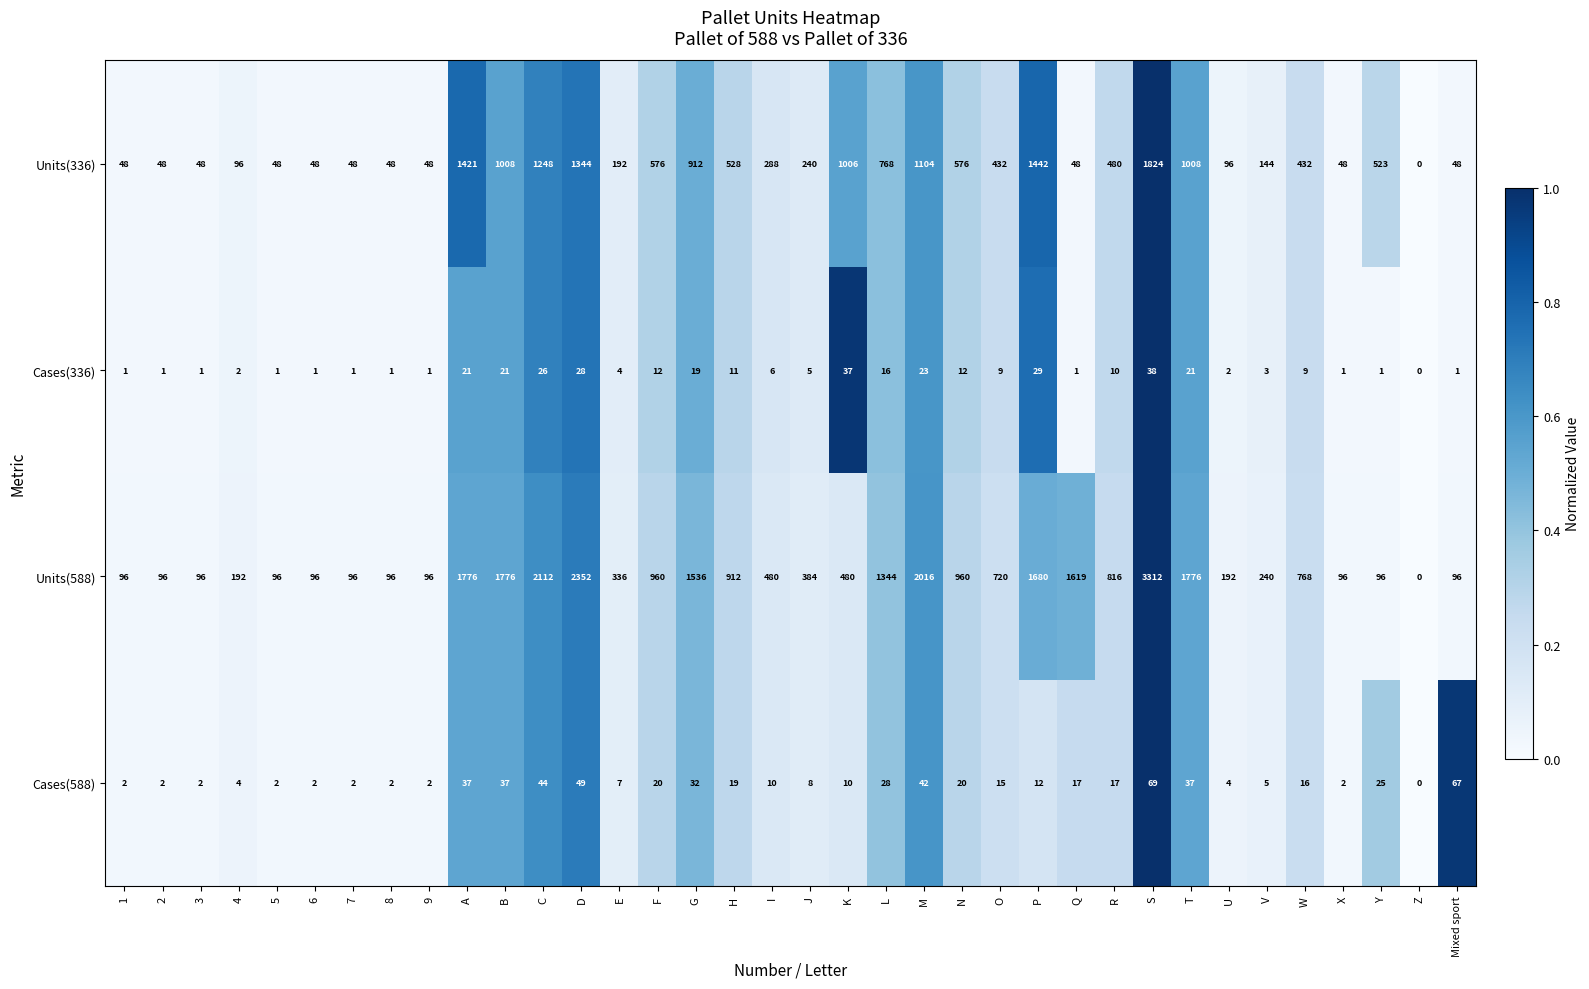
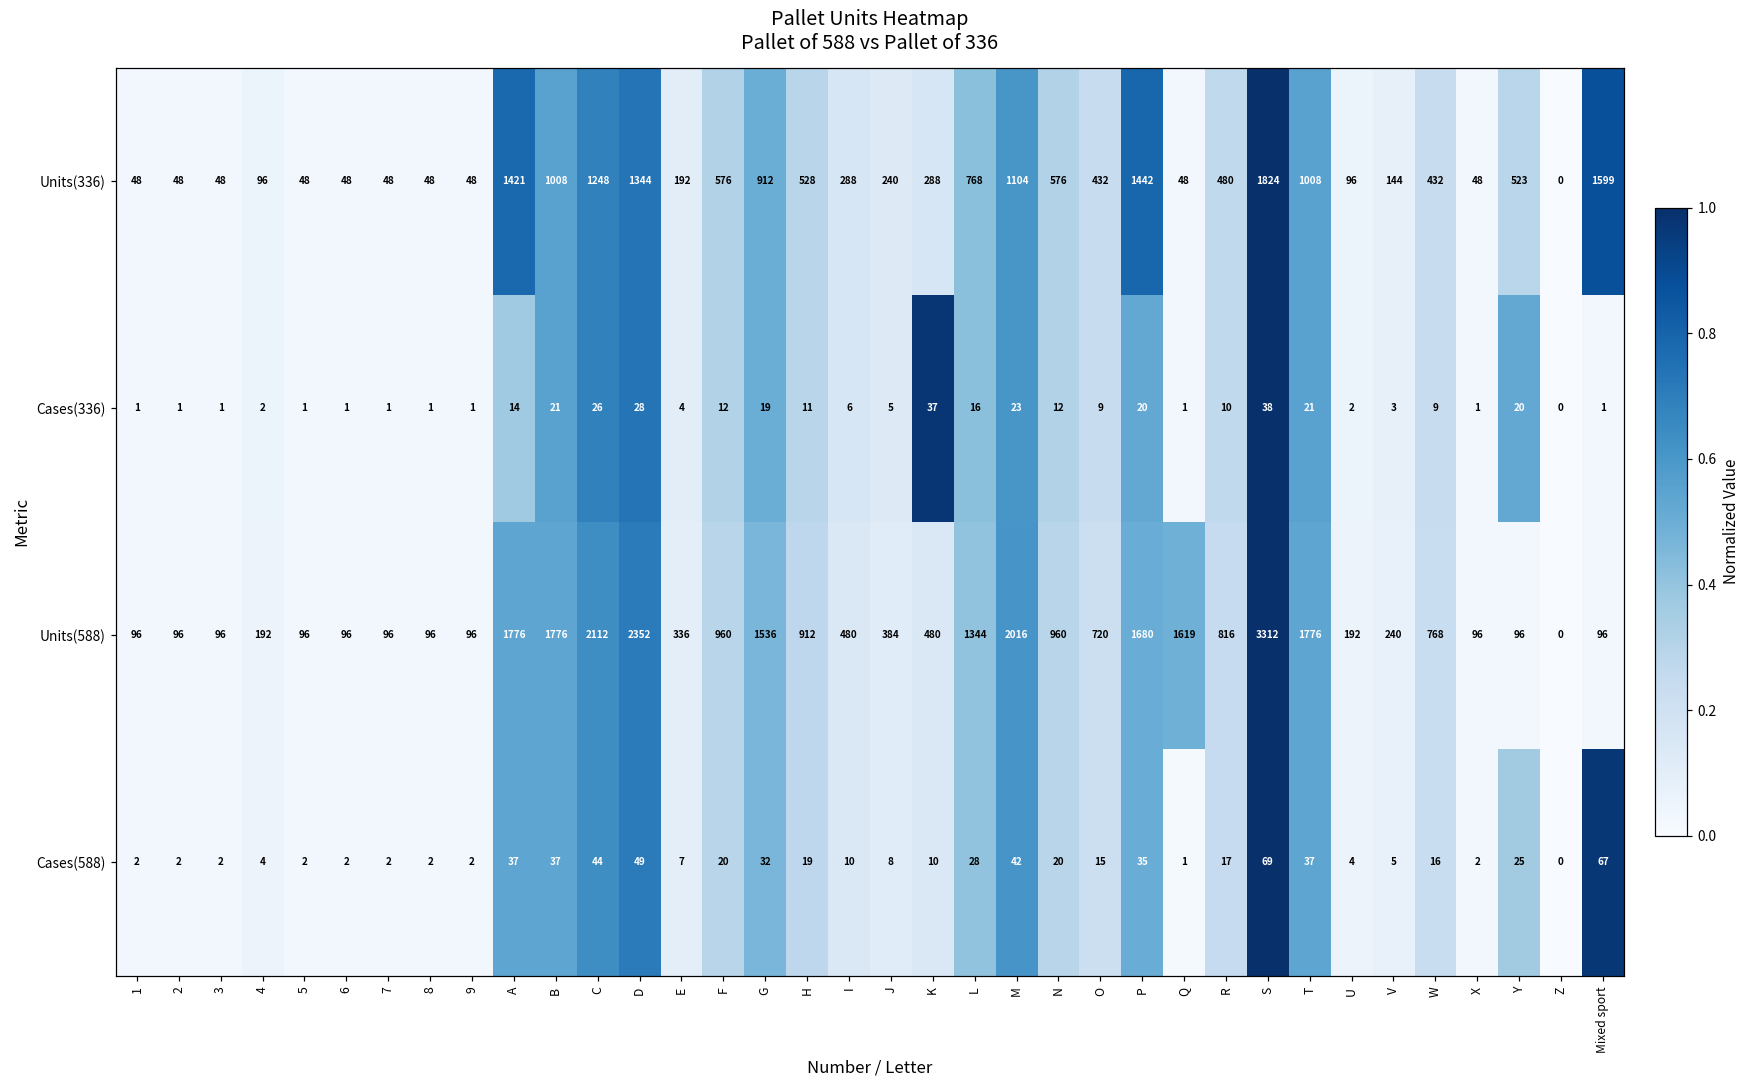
  {
    "Units(336)": {
      "1": 48,
      "2": 48,
      "3": 48,
      "4": 96,
      "5": 48,
      "6": 48,
      "7": 48,
      "8": 48,
      "9": 48,
      "A": 1421,
      "B": 1008,
      "C": 1248,
      "D": 1344,
      "E": 192,
      "F": 576,
      "G": 912,
      "H": 528,
      "I": 288,
      "J": 240,
-     "K": 1006,
+     "K": 288,
      "L": 768,
      "M": 1104,
      "N": 576,
      "O": 432,
      "P": 1442,
      "Q": 48,
      "R": 480,
      "S": 1824,
      "T": 1008,
      "U": 96,
      "V": 144,
      "W": 432,
      "X": 48,
      "Y": 523,
      "Z": 0,
-     "Mixed sport": 48
+     "Mixed sport": 1599
    },
    "Cases(336)": {
      "1": 1,
      "2": 1,
      "3": 1,
      "4": 2,
      "5": 1,
      "6": 1,
      "7": 1,
      "8": 1,
      "9": 1,
-     "A": 21,
+     "A": 14,
      "B": 21,
      "C": 26,
      "D": 28,
      "E": 4,
      "F": 12,
      "G": 19,
      "H": 11,
      "I": 6,
      "J": 5,
      "K": 37,
      "L": 16,
      "M": 23,
      "N": 12,
      "O": 9,
-     "P": 29,
+     "P": 20,
      "Q": 1,
      "R": 10,
      "S": 38,
      "T": 21,
      "U": 2,
      "V": 3,
      "W": 9,
      "X": 1,
-     "Y": 1,
+     "Y": 20,
      "Z": 0,
      "Mixed sport": 1
    },
    "Units(588)": {
      "1": 96,
      "2": 96,
      "3": 96,
      "4": 192,
      "5": 96,
      "6": 96,
      "7": 96,
      "8": 96,
      "9": 96,
      "A": 1776,
      "B": 1776,
      "C": 2112,
      "D": 2352,
      "E": 336,
      "F": 960,
      "G": 1536,
      "H": 912,
      "I": 480,
      "J": 384,
      "K": 480,
      "L": 1344,
      "M": 2016,
      "N": 960,
      "O": 720,
      "P": 1680,
      "Q": 1619,
      "R": 816,
      "S": 3312,
      "T": 1776,
      "U": 192,
      "V": 240,
      "W": 768,
      "X": 96,
      "Y": 96,
      "Z": 0,
      "Mixed sport": 96
    },
    "Cases(588)": {
      "1": 2,
      "2": 2,
      "3": 2,
      "4": 4,
      "5": 2,
      "6": 2,
      "7": 2,
      "8": 2,
      "9": 2,
      "A": 37,
      "B": 37,
      "C": 44,
      "D": 49,
      "E": 7,
      "F": 20,
      "G": 32,
      "H": 19,
      "I": 10,
      "J": 8,
      "K": 10,
      "L": 28,
      "M": 42,
      "N": 20,
      "O": 15,
-     "P": 12,
-     "Q": 17,
+     "P": 35,
+     "Q": 1,
      "R": 17,
      "S": 69,
      "T": 37,
      "U": 4,
      "V": 5,
      "W": 16,
      "X": 2,
      "Y": 25,
      "Z": 0,
      "Mixed sport": 67
    }
  }
